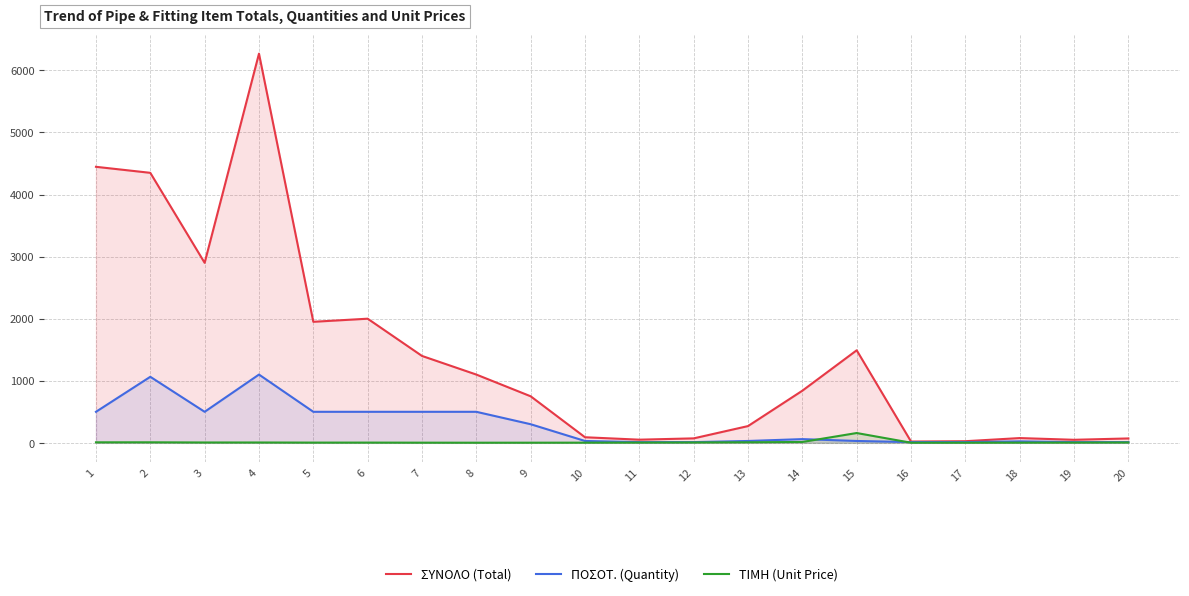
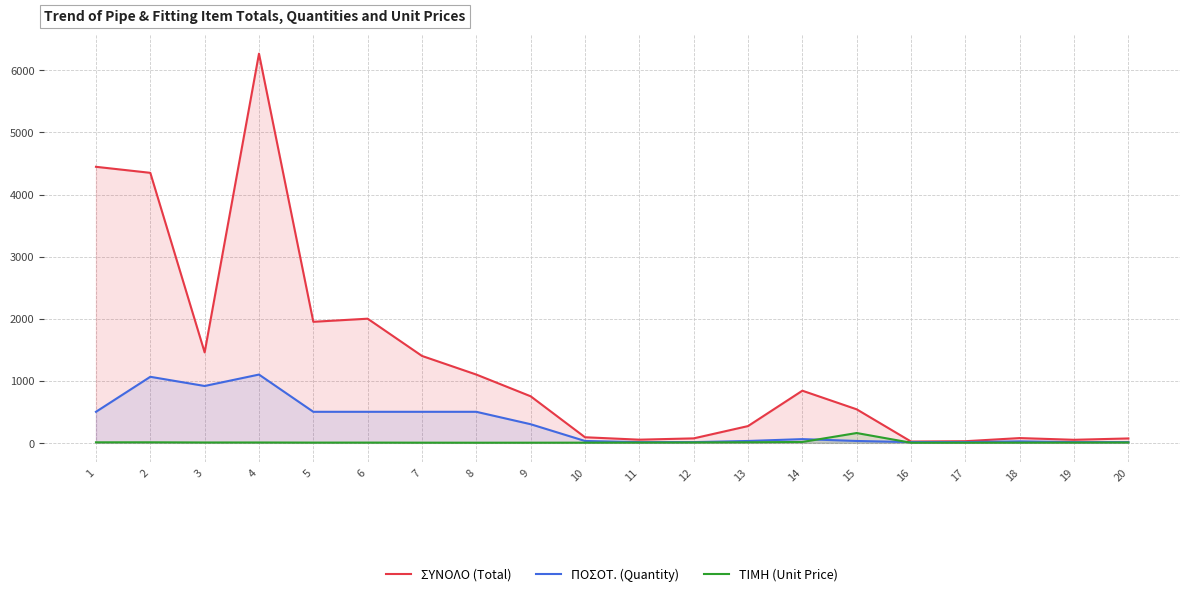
  {
    "ΣΥΝΟΛΟ (Total)": {
      "1": 4400,
      "2": 4400,
-     "3": 2900,
+     "3": 1500,
      "4": 6300,
      "5": 2000,
      "6": 2000,
      "7": 1400,
      "8": 1100,
      "9": 800,
      "10": 100,
      "12": 100,
      "13": 300,
      "14": 800,
-     "15": 1500,
+     "15": 500,
      "18": 100,
      "20": 100
    },
    "ΠΟΣΟΤ. (Quantity)": {
      "1": 500,
      "2": 1100,
-     "3": 500,
+     "3": 900,
      "4": 1100,
      "5": 500,
      "6": 500,
      "7": 500,
      "8": 500,
      "9": 300,
      "14": 100,
      "15": 0
    },
    "ΤΙΜΗ (Unit Price)": {
      "1": 0,
      "2": 0,
      "3": 0,
      "4": 0,
      "5": 0,
      "6": 0,
      "7": 0,
      "8": 0,
      "9": 0,
      "14": 0,
      "15": 200
    }
  }
